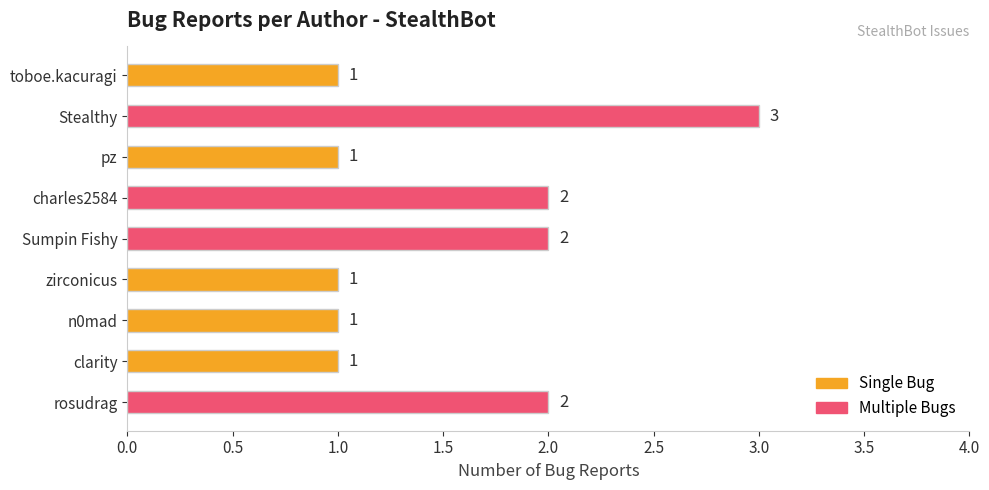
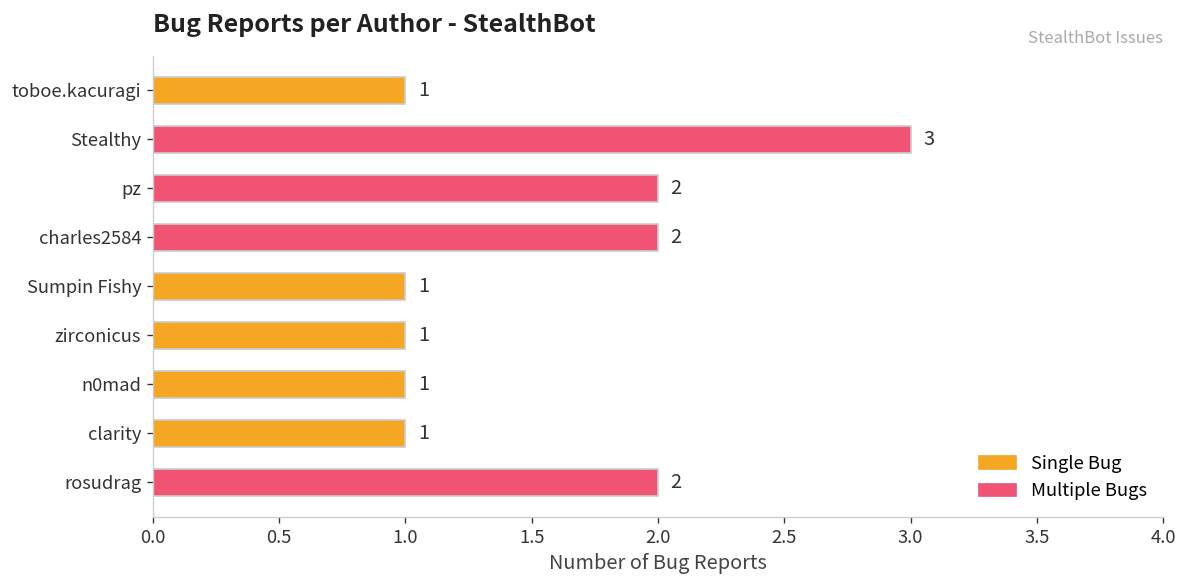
  {
    "toboe.kacuragi": 1,
    "Stealthy": 3,
-   "pz": 1,
+   "pz": 2,
    "charles2584": 2,
-   "Sumpin Fishy": 2,
+   "Sumpin Fishy": 1,
    "zirconicus": 1,
    "n0mad": 1,
    "clarity": 1,
    "rosudrag": 2
  }
